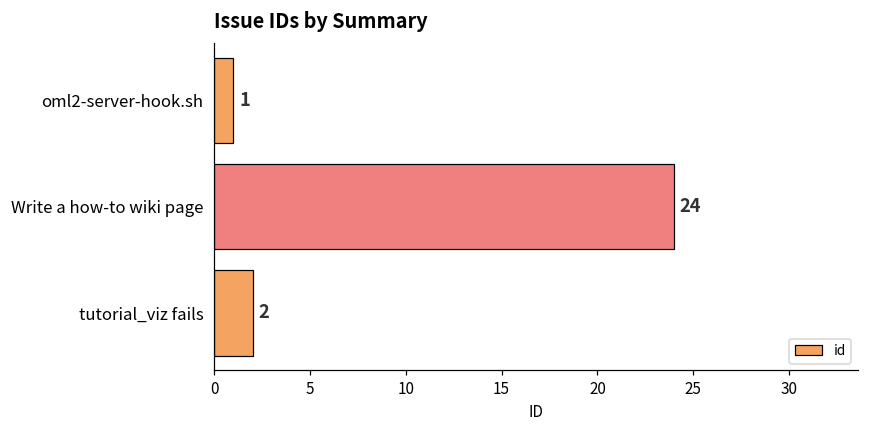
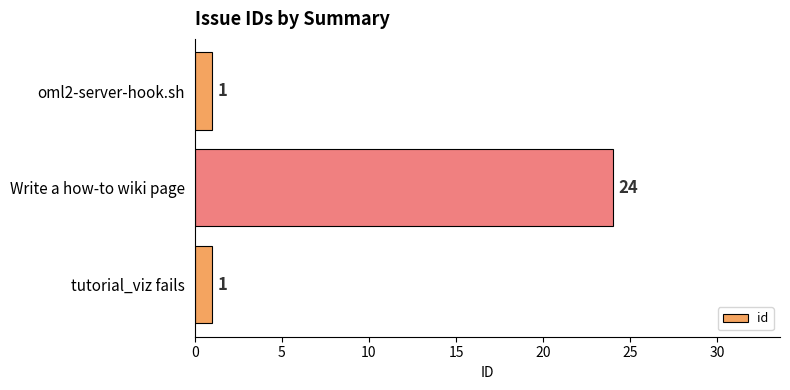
  {
    "oml2-server-hook.sh": 1,
    "Write a how-to wiki page": 24,
-   "tutorial_viz fails": 2
+   "tutorial_viz fails": 1
  }
